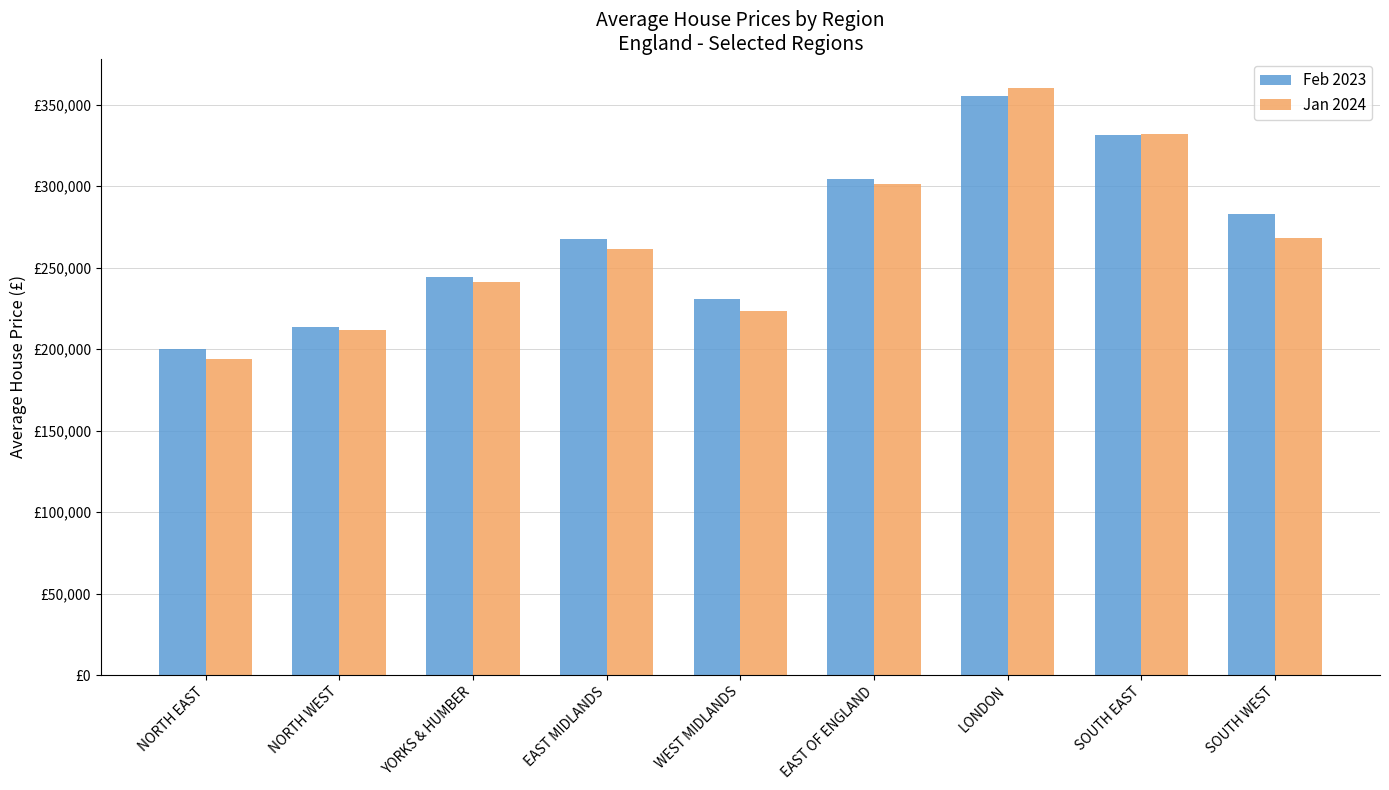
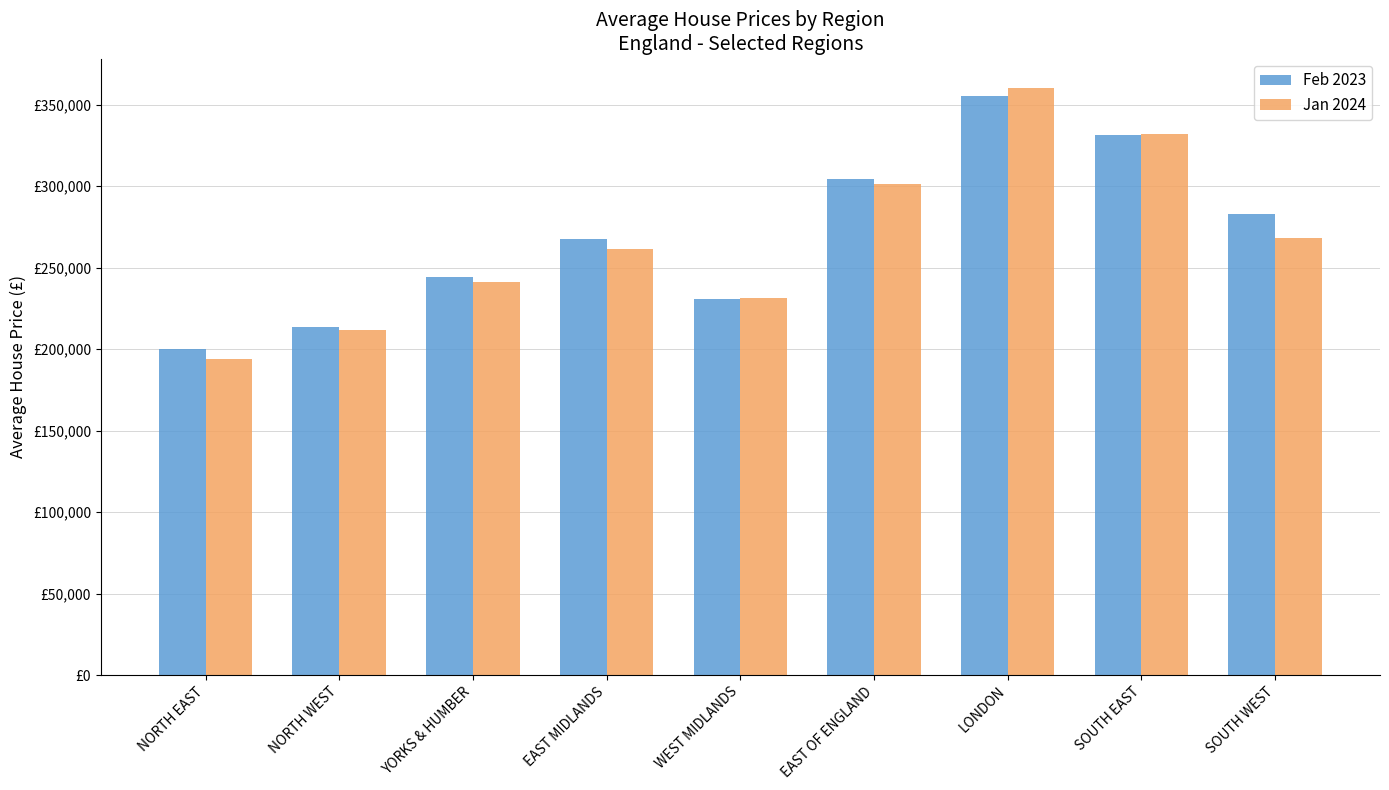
  {
    "Feb 2023": {
      "NORTH EAST": "£200,000",
      "NORTH WEST": "£213,000",
      "YORKS & HUMBER": "£245,000",
      "EAST MIDLANDS": "£267,000",
      "WEST MIDLANDS": "£231,000",
      "EAST OF ENGLAND": "£304,000",
      "LONDON": "£356,000",
      "SOUTH EAST": "£331,000",
      "SOUTH WEST": "£283,000"
    },
    "Jan 2024": {
      "NORTH EAST": "£194,000",
      "NORTH WEST": "£212,000",
      "YORKS & HUMBER": "£241,000",
      "EAST MIDLANDS": "£261,000",
-     "WEST MIDLANDS": "£223,000",
+     "WEST MIDLANDS": "£231,000",
      "EAST OF ENGLAND": "£301,000",
      "LONDON": "£360,000",
      "SOUTH EAST": "£332,000",
      "SOUTH WEST": "£268,000"
    }
  }
